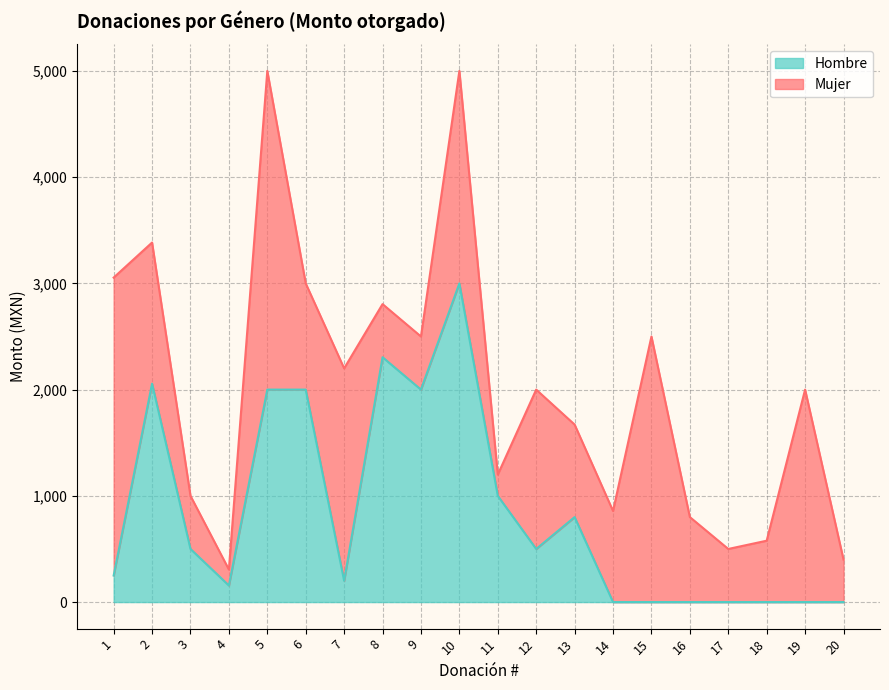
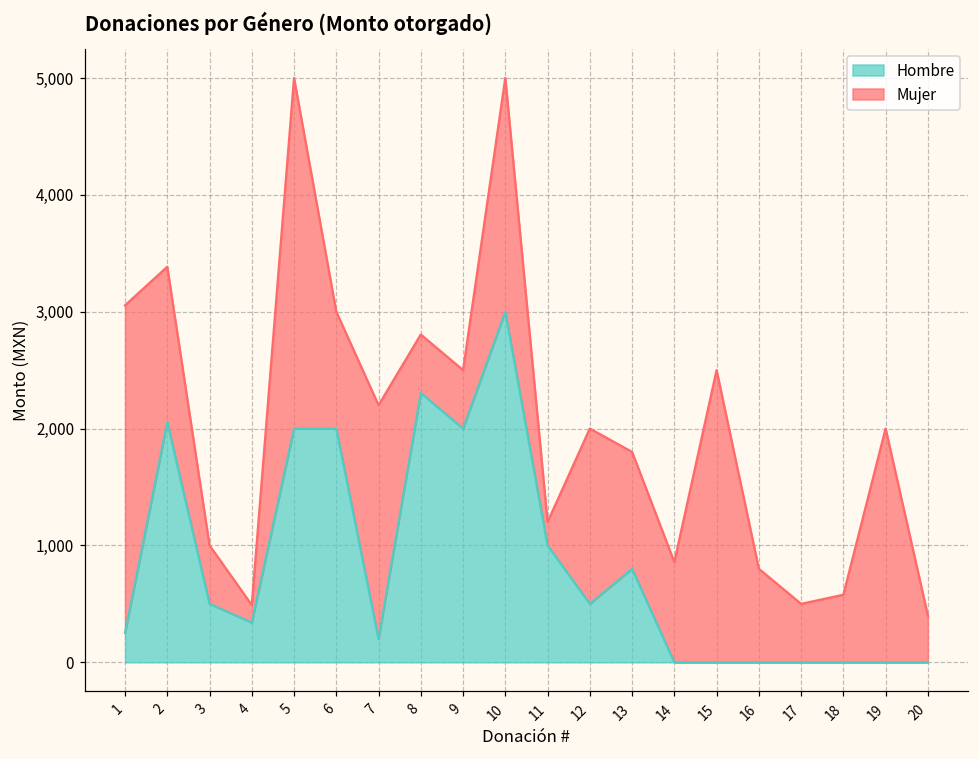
  {
    "Hombre": {
      "1": "250",
      "2": "2,060",
      "3": "500",
-     "4": "160",
+     "4": "340",
      "5": "2,000",
      "6": "2,000",
      "7": "200",
      "8": "2,300",
      "9": "2,000",
      "10": "3,000",
      "11": "1,000",
      "12": "500",
      "13": "800",
      "14": "0",
      "15": "0",
      "16": "0",
      "17": "0",
      "18": "0",
      "19": "0",
      "20": "0"
    },
    "Mujer": {
      "1": "2,800",
      "2": "1,330",
      "3": "500",
      "4": "150",
      "5": "3,000",
      "6": "1,000",
      "7": "2,000",
      "8": "500",
      "9": "500",
      "10": "2,000",
      "11": "200",
      "12": "1,500",
-     "13": "870",
+     "13": "1,000",
      "14": "860",
      "15": "2,500",
      "16": "800",
      "17": "500",
      "18": "580",
      "19": "2,000",
      "20": "400"
    }
  }
